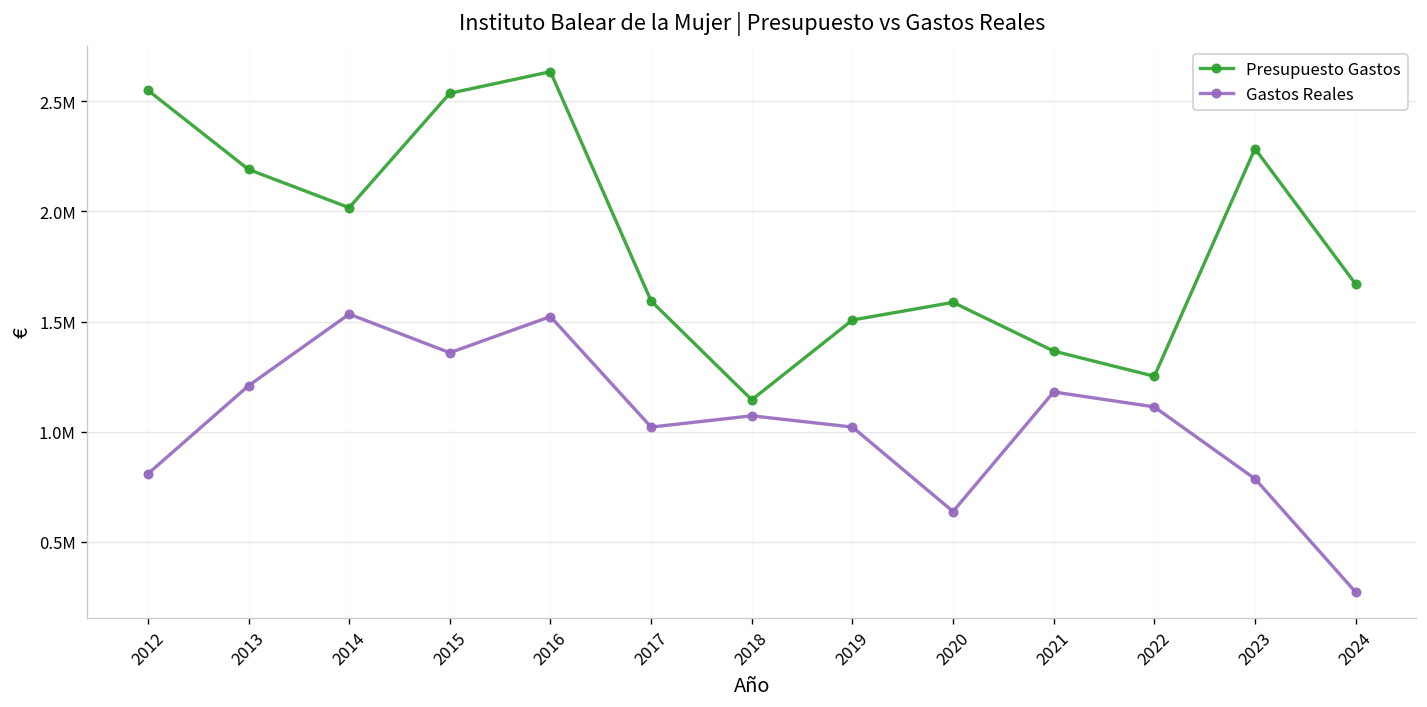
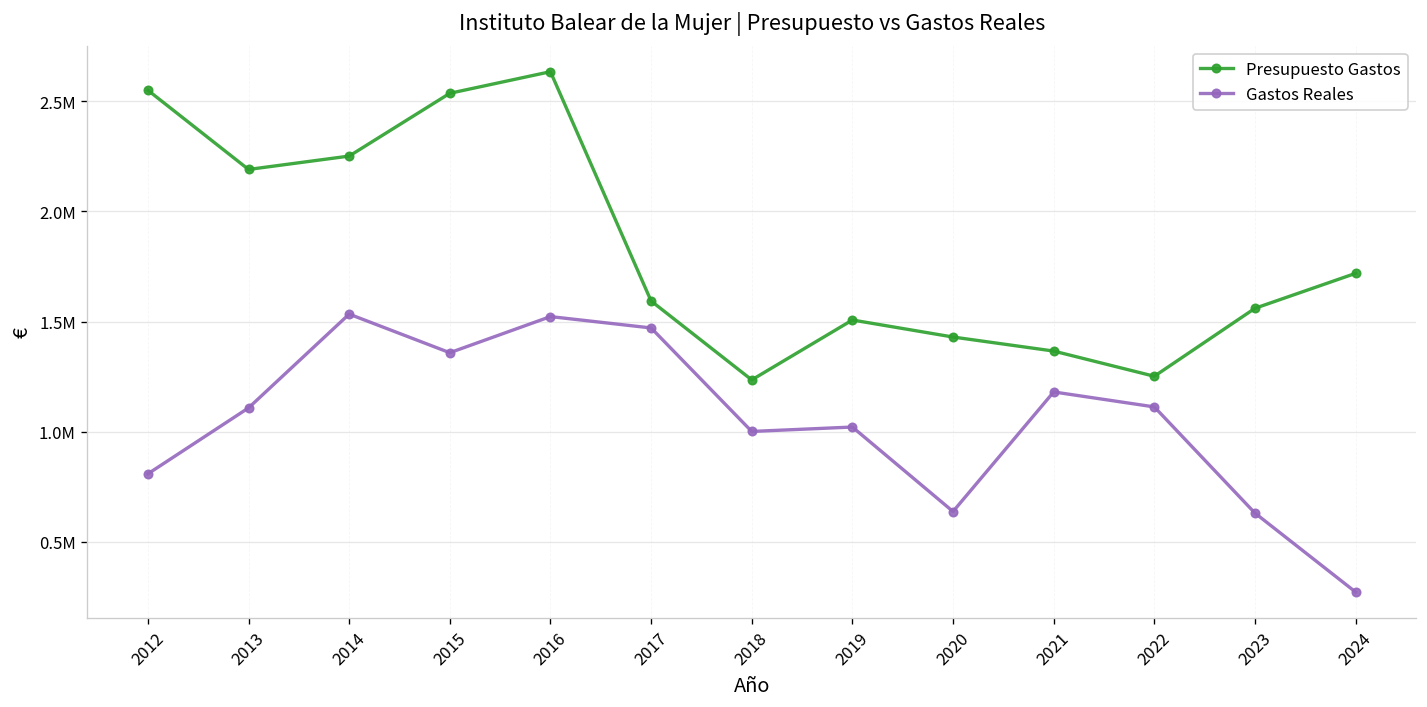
  {
    "Presupuesto Gastos": {
      "2012": 2550000,
      "2013": 2190000,
-     "2014": 2020000,
+     "2014": 2250000,
      "2015": 2540000,
      "2016": 2630000,
      "2017": 1590000,
-     "2018": 1150000,
+     "2018": 1240000,
      "2019": 1510000,
-     "2020": 1590000,
+     "2020": 1430000,
      "2021": 1370000,
      "2022": 1250000,
-     "2023": 2290000,
-     "2024": 1670000
+     "2023": 1560000,
+     "2024": 1720000
    },
    "Gastos Reales": {
      "2012": 810000,
-     "2013": 1210000,
+     "2013": 1110000,
      "2014": 1530000,
      "2015": 1360000,
      "2016": 1520000,
-     "2017": 1020000,
-     "2018": 1070000,
+     "2017": 1470000,
+     "2018": 1000000,
      "2019": 1020000,
      "2020": 640000,
      "2021": 1180000,
      "2022": 1110000,
-     "2023": 790000,
+     "2023": 630000,
      "2024": 270000
    }
  }
